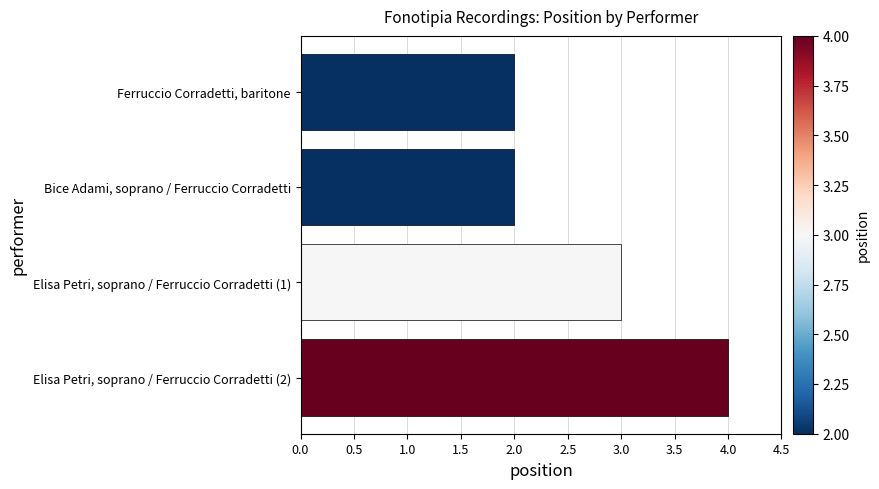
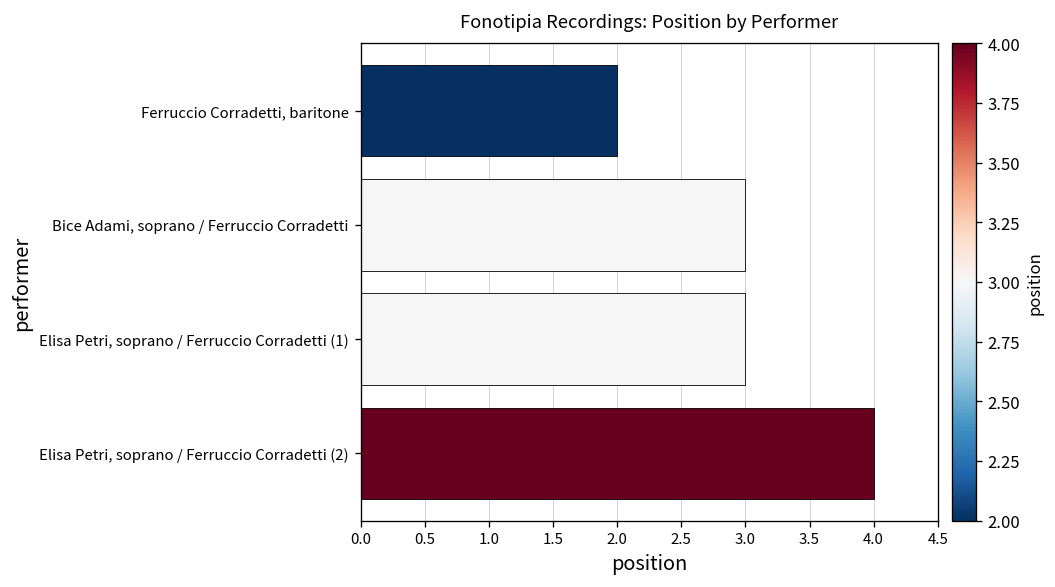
  {
    "Ferruccio Corradetti, baritone": 2,
-   "Bice Adami, soprano / Ferruccio Corradetti": 2,
+   "Bice Adami, soprano / Ferruccio Corradetti": 3,
    "Elisa Petri, soprano / Ferruccio Corradetti (1)": 3,
    "Elisa Petri, soprano / Ferruccio Corradetti (2)": 4
  }
